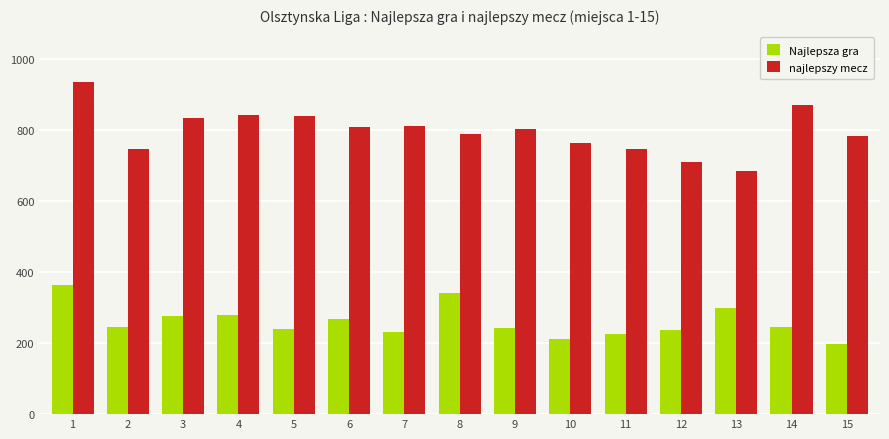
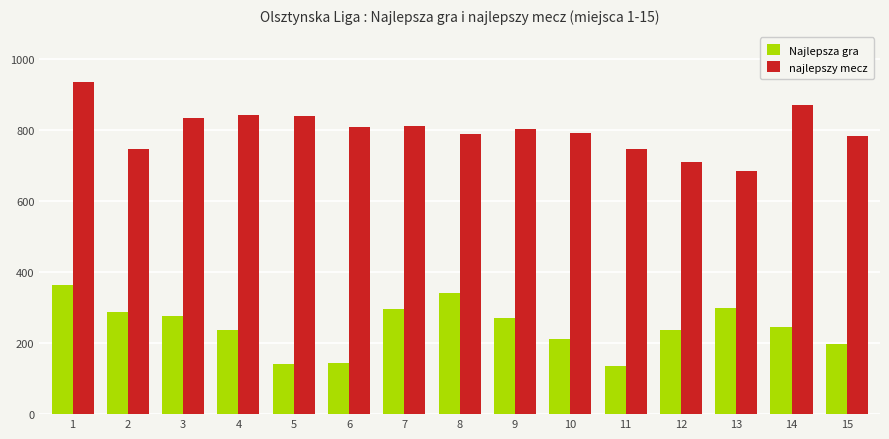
  {
    "Najlepsza gra": {
      "1": 370,
-     "2": 250,
+     "2": 290,
      "3": 280,
-     "4": 280,
-     "5": 240,
-     "6": 270,
-     "7": 230,
+     "4": 240,
+     "5": 140,
+     "6": 150,
+     "7": 300,
      "8": 340,
-     "9": 240,
+     "9": 270,
      "10": 210,
-     "11": 230,
+     "11": 140,
      "12": 240,
      "13": 300,
      "14": 250,
      "15": 200
    },
    "najlepszy mecz": {
      "1": 940,
      "2": 750,
      "3": 840,
      "4": 840,
      "5": 840,
      "6": 810,
      "7": 810,
      "8": 790,
      "9": 800,
-     "10": 770,
+     "10": 790,
      "11": 750,
      "12": 710,
      "13": 680,
      "14": 870,
      "15": 780
    }
  }
